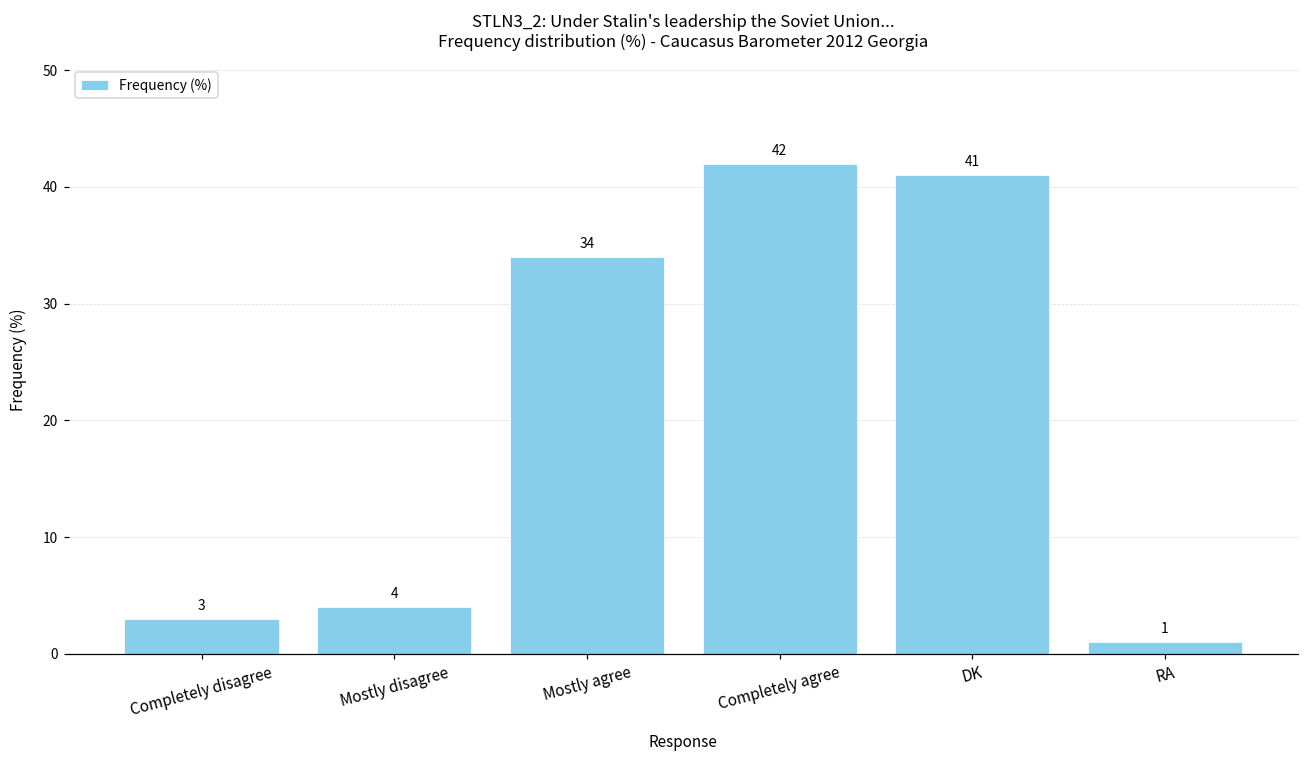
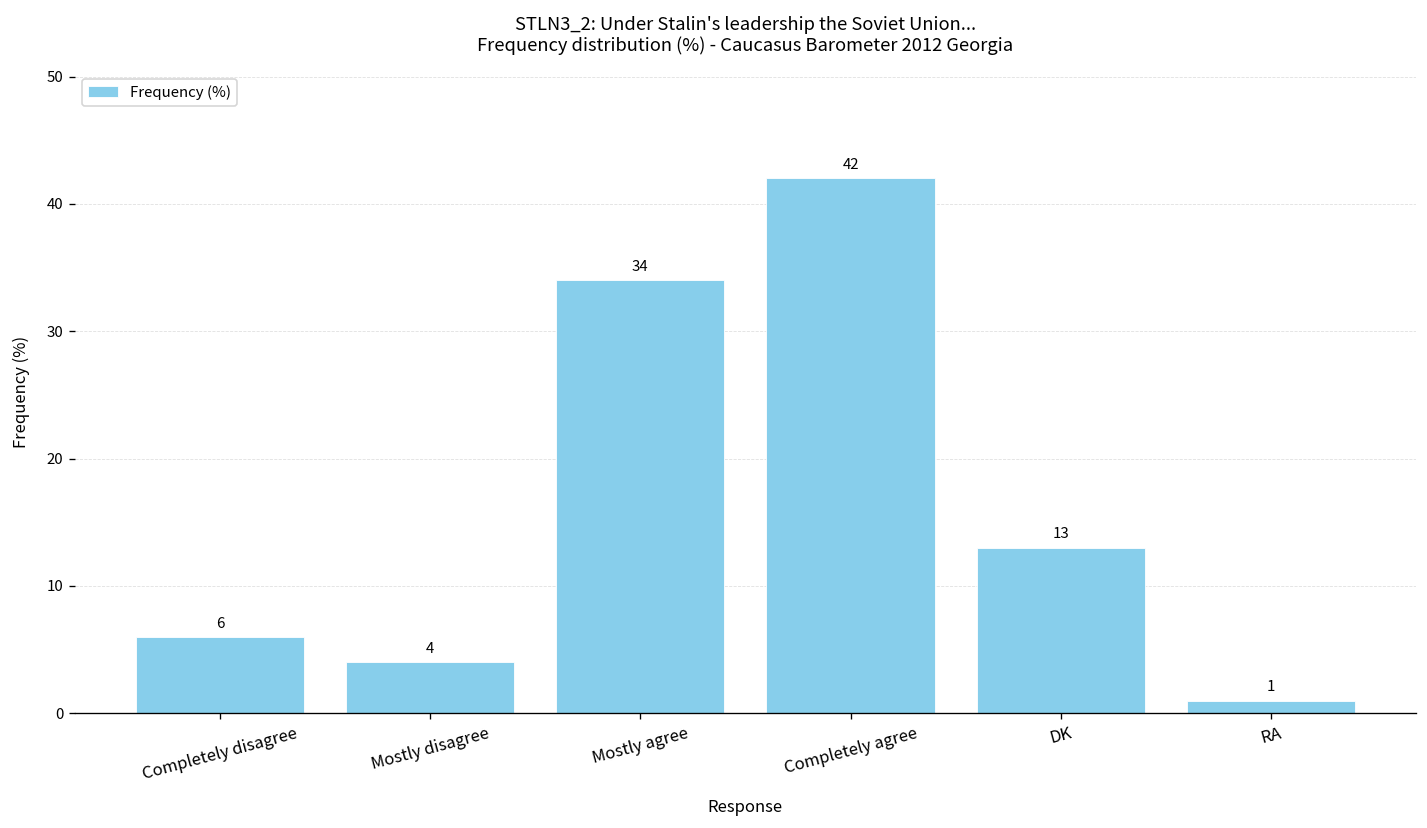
  {
-   "Completely disagree": 3,
+   "Completely disagree": 6,
    "Mostly disagree": 4,
    "Mostly agree": 34,
    "Completely agree": 42,
-   "DK": 41,
+   "DK": 13,
    "RA": 1
  }
